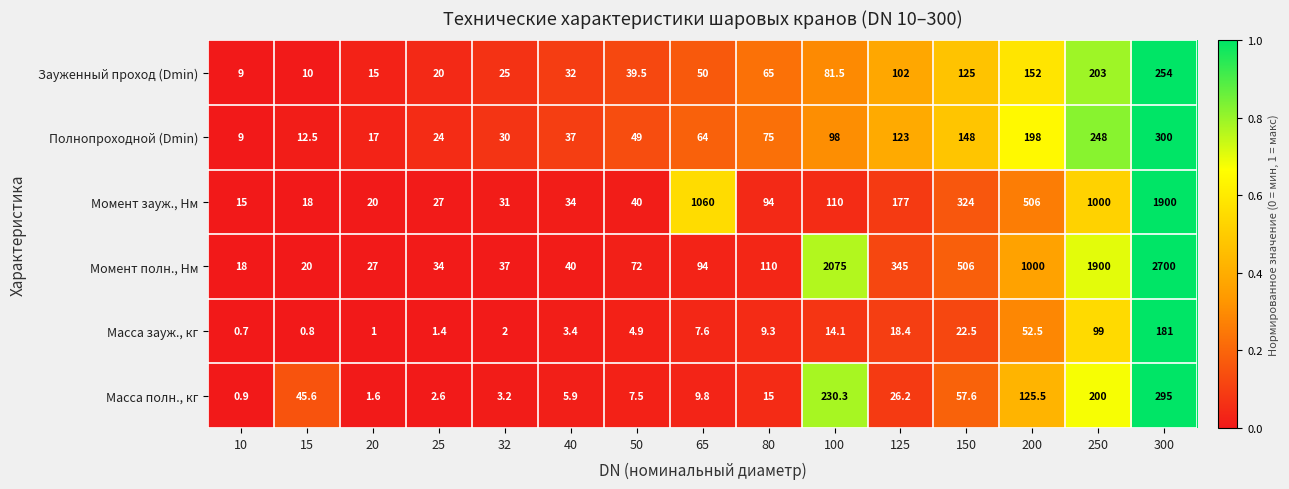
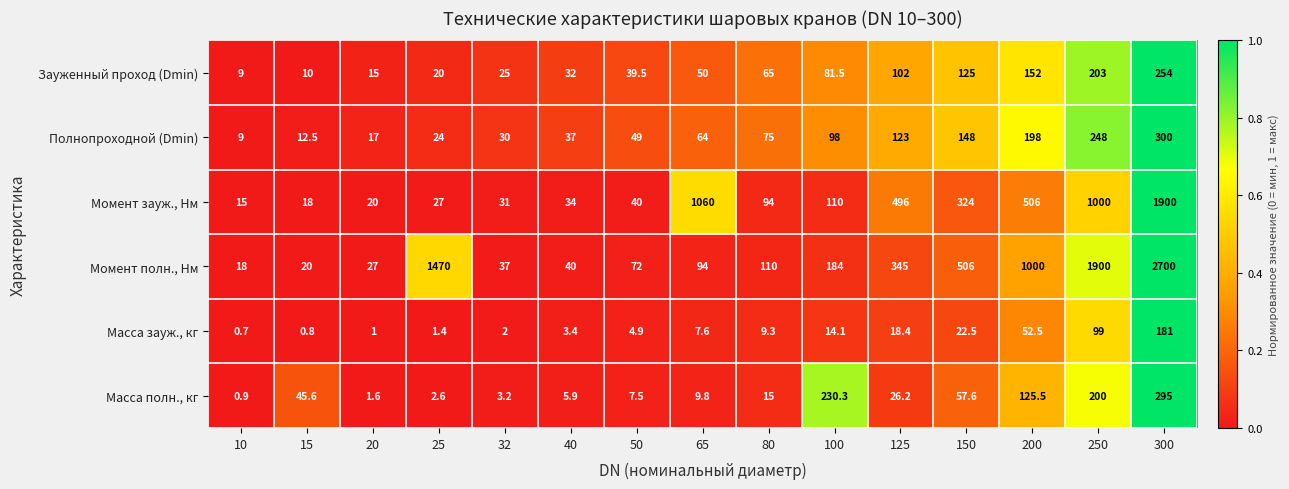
  {
    "Зауженный проход (Dmin)": {
      "10": 9,
      "15": 10,
      "20": 15,
      "25": 20,
      "32": 25,
      "40": 32,
      "50": 39.5,
      "65": 50,
      "80": 65,
      "100": 81.5,
      "125": 102,
      "150": 125,
      "200": 152,
      "250": 203,
      "300": 254
    },
    "Полнопроходной (Dmin)": {
      "10": 9,
      "15": 12.5,
      "20": 17,
      "25": 24,
      "32": 30,
      "40": 37,
      "50": 49,
      "65": 64,
      "80": 75,
      "100": 98,
      "125": 123,
      "150": 148,
      "200": 198,
      "250": 248,
      "300": 300
    },
    "Момент зауж., Нм": {
      "10": 15,
      "15": 18,
      "20": 20,
      "25": 27,
      "32": 31,
      "40": 34,
      "50": 40,
      "65": 1060,
      "80": 94,
      "100": 110,
-     "125": 177,
+     "125": 496,
      "150": 324,
      "200": 506,
      "250": 1000,
      "300": 1900
    },
    "Момент полн., Нм": {
      "10": 18,
      "15": 20,
      "20": 27,
-     "25": 34,
+     "25": 1470,
      "32": 37,
      "40": 40,
      "50": 72,
      "65": 94,
      "80": 110,
-     "100": 2075,
+     "100": 184,
      "125": 345,
      "150": 506,
      "200": 1000,
      "250": 1900,
      "300": 2700
    },
    "Масса зауж., кг": {
      "10": 0.7,
      "15": 0.8,
      "20": 1,
      "25": 1.4,
      "32": 2,
      "40": 3.4,
      "50": 4.9,
      "65": 7.6,
      "80": 9.3,
      "100": 14.1,
      "125": 18.4,
      "150": 22.5,
      "200": 52.5,
      "250": 99,
      "300": 181
    },
    "Масса полн., кг": {
      "10": 0.9,
      "15": 45.6,
      "20": 1.6,
      "25": 2.6,
      "32": 3.2,
      "40": 5.9,
      "50": 7.5,
      "65": 9.8,
      "80": 15,
      "100": 230.3,
      "125": 26.2,
      "150": 57.6,
      "200": 125.5,
      "250": 200,
      "300": 295
    }
  }
